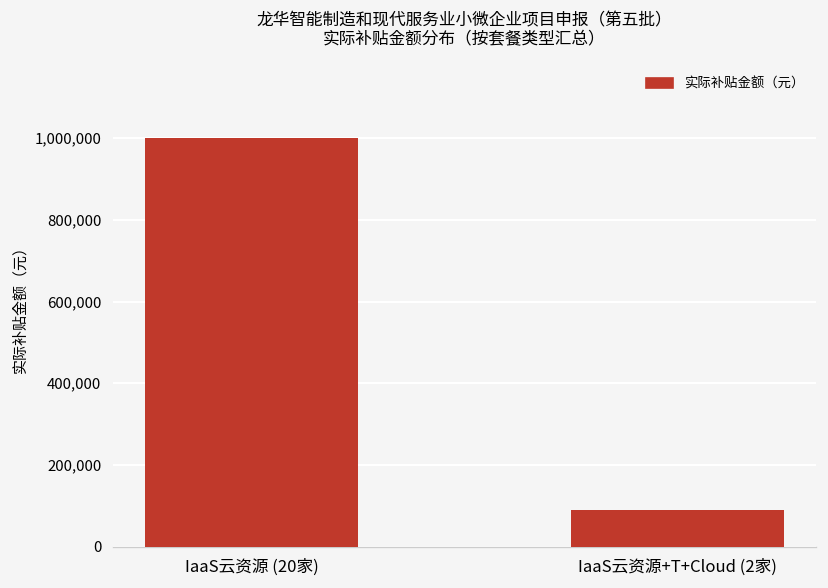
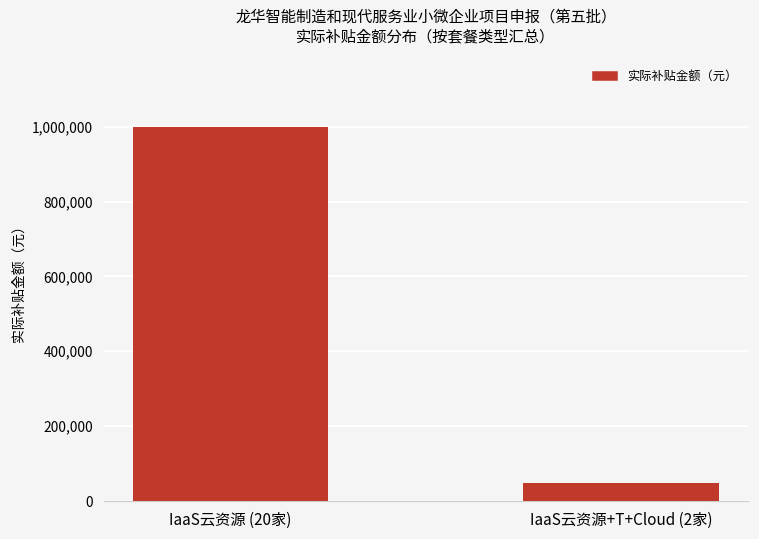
  {
    "IaaS云资源 (20家)": "1,000,000",
-   "IaaS云资源+T+Cloud (2家)": "90,000"
+   "IaaS云资源+T+Cloud (2家)": "50,000"
  }
